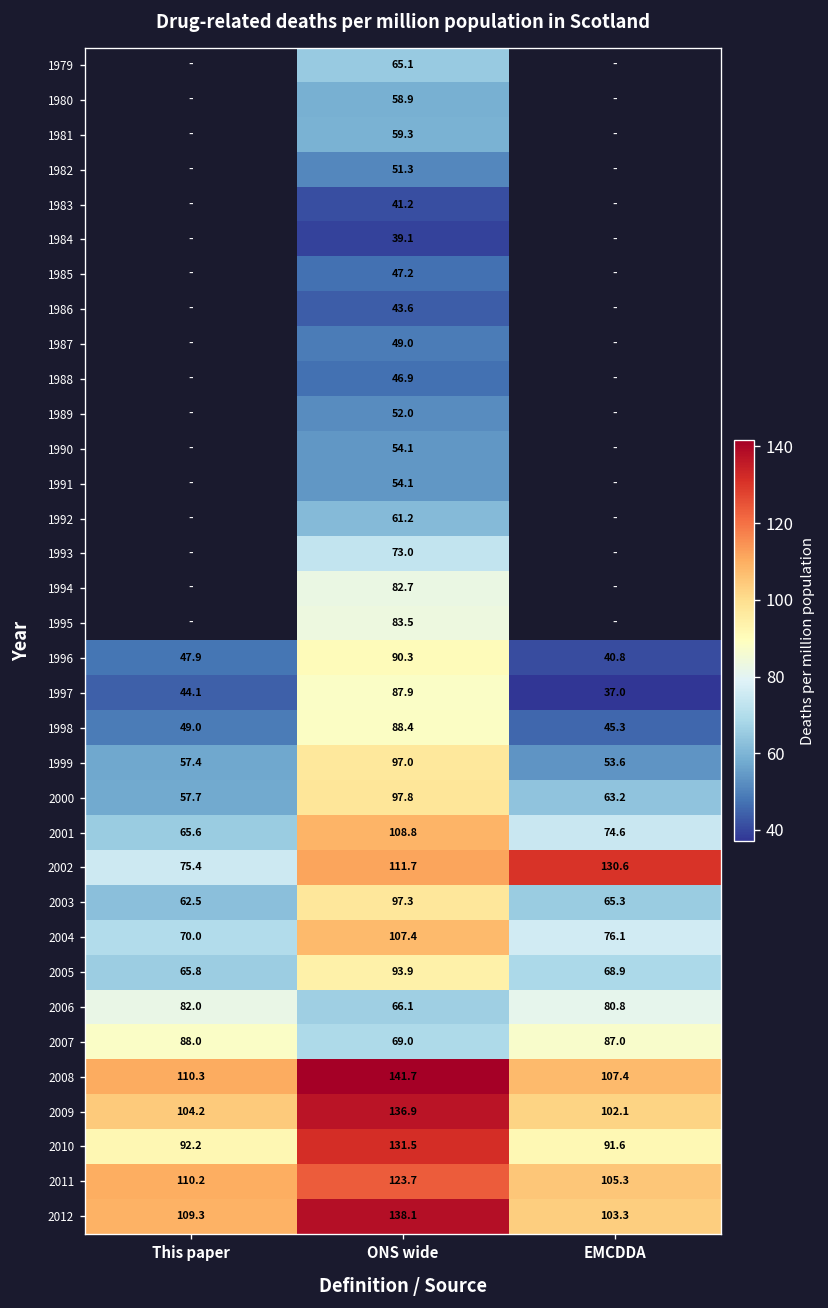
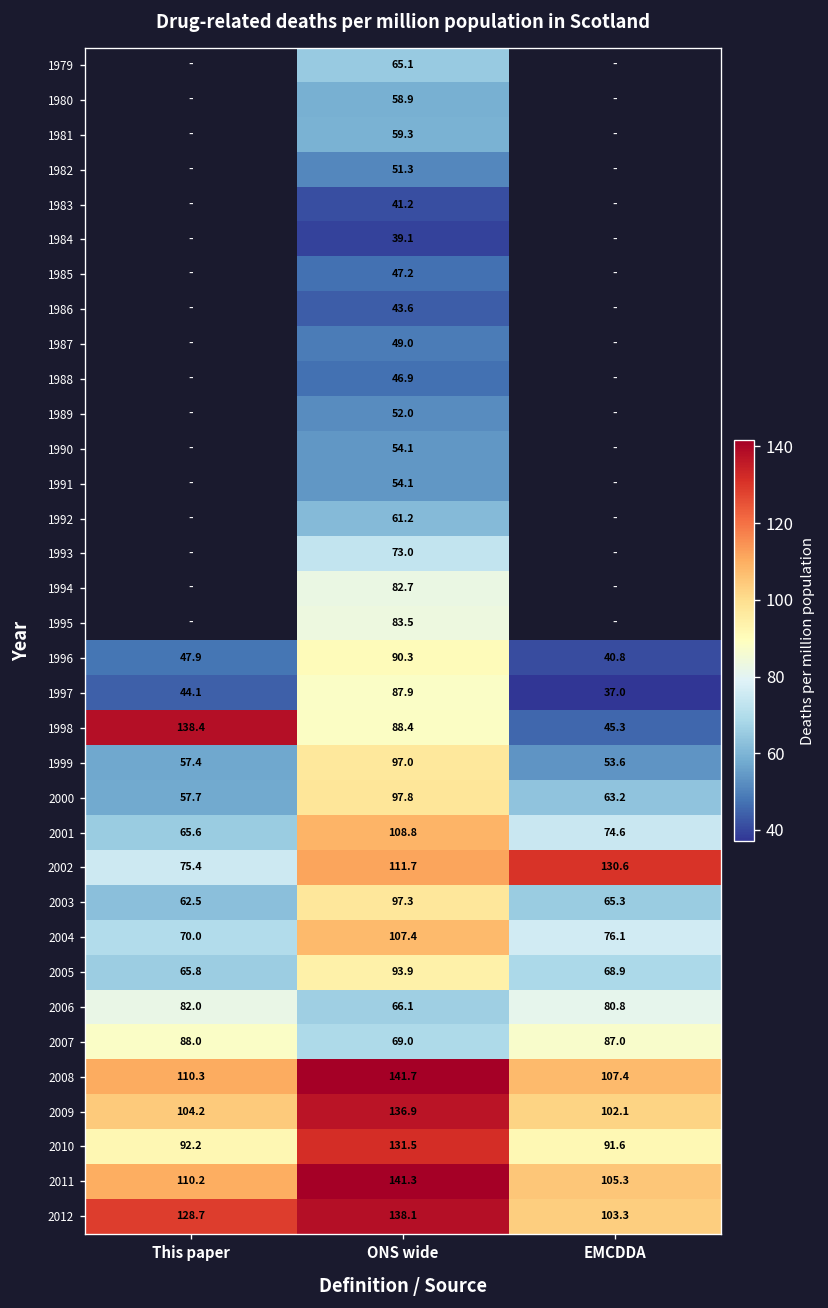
  {
    "1979": {
      "ONS wide": 65.1
    },
    "1980": {
      "ONS wide": 58.9
    },
    "1981": {
      "ONS wide": 59.3
    },
    "1982": {
      "ONS wide": 51.3
    },
    "1983": {
      "ONS wide": 41.2
    },
    "1984": {
      "ONS wide": 39.1
    },
    "1985": {
      "ONS wide": 47.2
    },
    "1986": {
      "ONS wide": 43.6
    },
    "1987": {
      "ONS wide": 49.0
    },
    "1988": {
      "ONS wide": 46.9
    },
    "1989": {
      "ONS wide": 52.0
    },
    "1990": {
      "ONS wide": 54.1
    },
    "1991": {
      "ONS wide": 54.1
    },
    "1992": {
      "ONS wide": 61.2
    },
    "1993": {
      "ONS wide": 73.0
    },
    "1994": {
      "ONS wide": 82.7
    },
    "1995": {
      "ONS wide": 83.5
    },
    "1996": {
      "This paper": 47.9,
      "ONS wide": 90.3,
      "EMCDDA": 40.8
    },
    "1997": {
      "This paper": 44.1,
      "ONS wide": 87.9,
      "EMCDDA": 37.0
    },
    "1998": {
-     "This paper": 49.0,
+     "This paper": 138.4,
      "ONS wide": 88.4,
      "EMCDDA": 45.3
    },
    "1999": {
      "This paper": 57.4,
      "ONS wide": 97.0,
      "EMCDDA": 53.6
    },
    "2000": {
      "This paper": 57.7,
      "ONS wide": 97.8,
      "EMCDDA": 63.2
    },
    "2001": {
      "This paper": 65.6,
      "ONS wide": 108.8,
      "EMCDDA": 74.6
    },
    "2002": {
      "This paper": 75.4,
      "ONS wide": 111.7,
      "EMCDDA": 130.6
    },
    "2003": {
      "This paper": 62.5,
      "ONS wide": 97.3,
      "EMCDDA": 65.3
    },
    "2004": {
      "This paper": 70.0,
      "ONS wide": 107.4,
      "EMCDDA": 76.1
    },
    "2005": {
      "This paper": 65.8,
      "ONS wide": 93.9,
      "EMCDDA": 68.9
    },
    "2006": {
      "This paper": 82.0,
      "ONS wide": 66.1,
      "EMCDDA": 80.8
    },
    "2007": {
      "This paper": 88.0,
      "ONS wide": 69.0,
      "EMCDDA": 87.0
    },
    "2008": {
      "This paper": 110.3,
      "ONS wide": 141.7,
      "EMCDDA": 107.4
    },
    "2009": {
      "This paper": 104.2,
      "ONS wide": 136.9,
      "EMCDDA": 102.1
    },
    "2010": {
      "This paper": 92.2,
      "ONS wide": 131.5,
      "EMCDDA": 91.6
    },
    "2011": {
      "This paper": 110.2,
-     "ONS wide": 123.7,
+     "ONS wide": 141.3,
      "EMCDDA": 105.3
    },
    "2012": {
-     "This paper": 109.3,
+     "This paper": 128.7,
      "ONS wide": 138.1,
      "EMCDDA": 103.3
    }
  }
